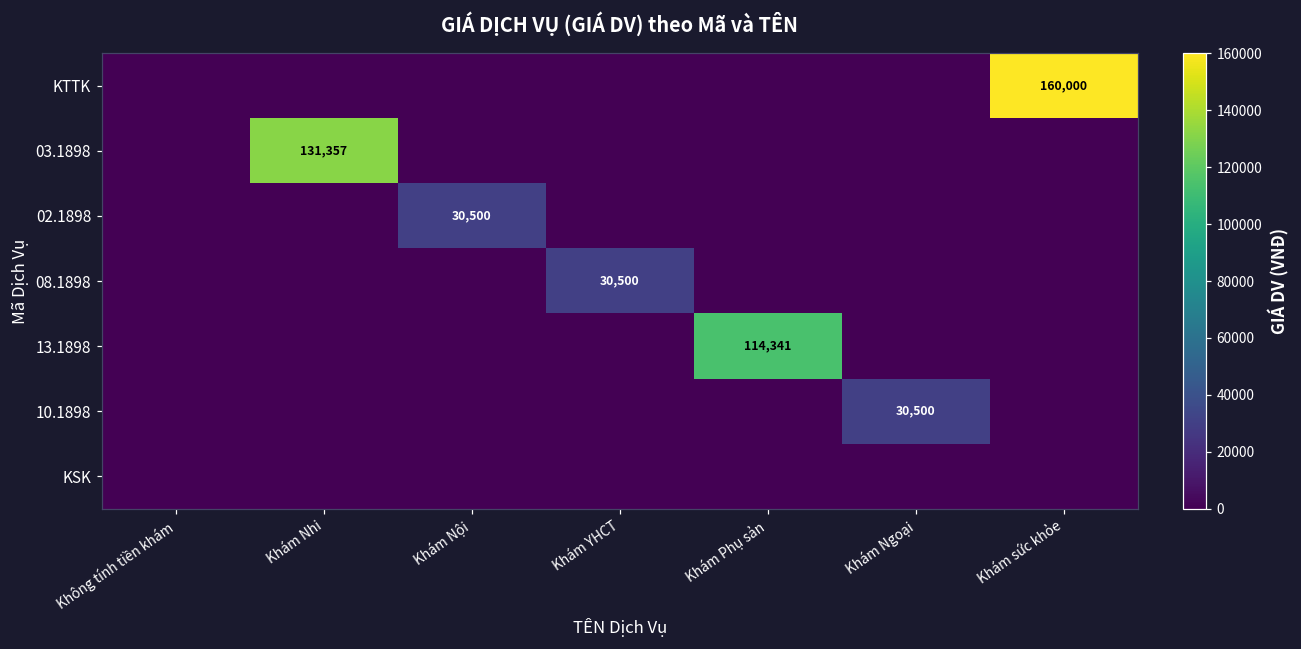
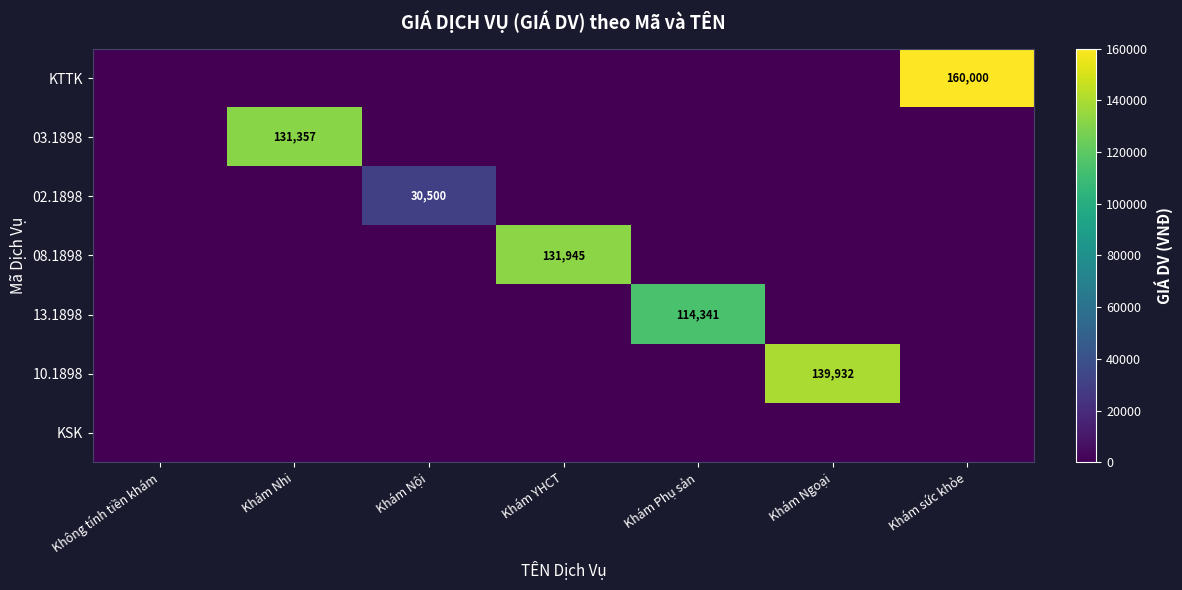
  {
    "KTTK": {
      "Khám sức khỏe": "160,000"
    },
    "03.1898": {
      "Khám Nhi": "131,357"
    },
    "02.1898": {
      "Khám Nội": "30,500"
    },
    "08.1898": {
-     "Khám YHCT": "30,500"
+     "Khám YHCT": "131,945"
    },
    "13.1898": {
      "Khám Phụ sản": "114,341"
    },
    "10.1898": {
-     "Khám Ngoại": "30,500"
+     "Khám Ngoại": "139,932"
    }
  }
